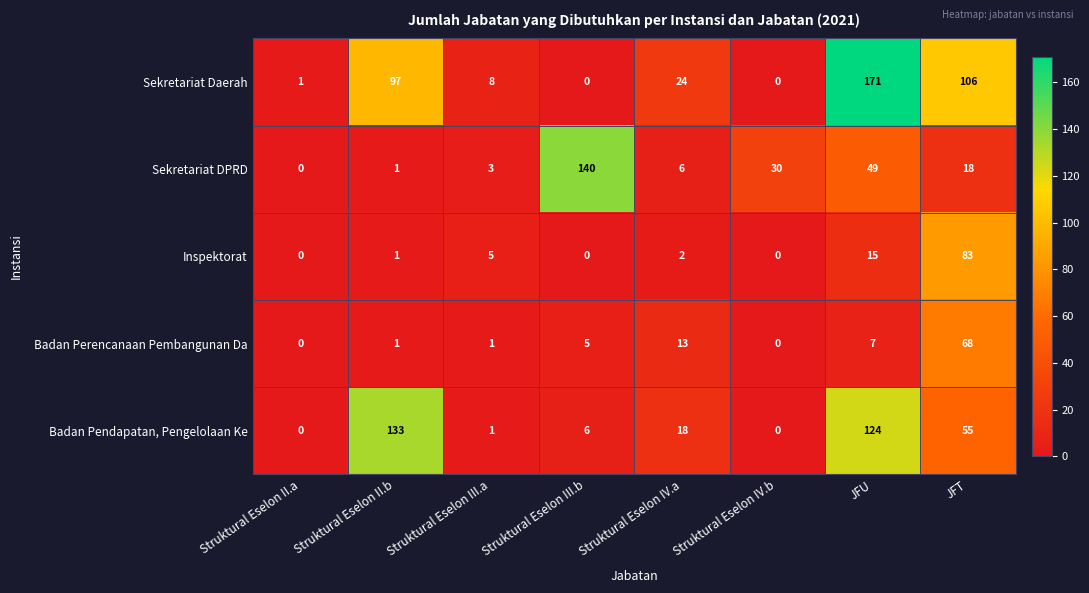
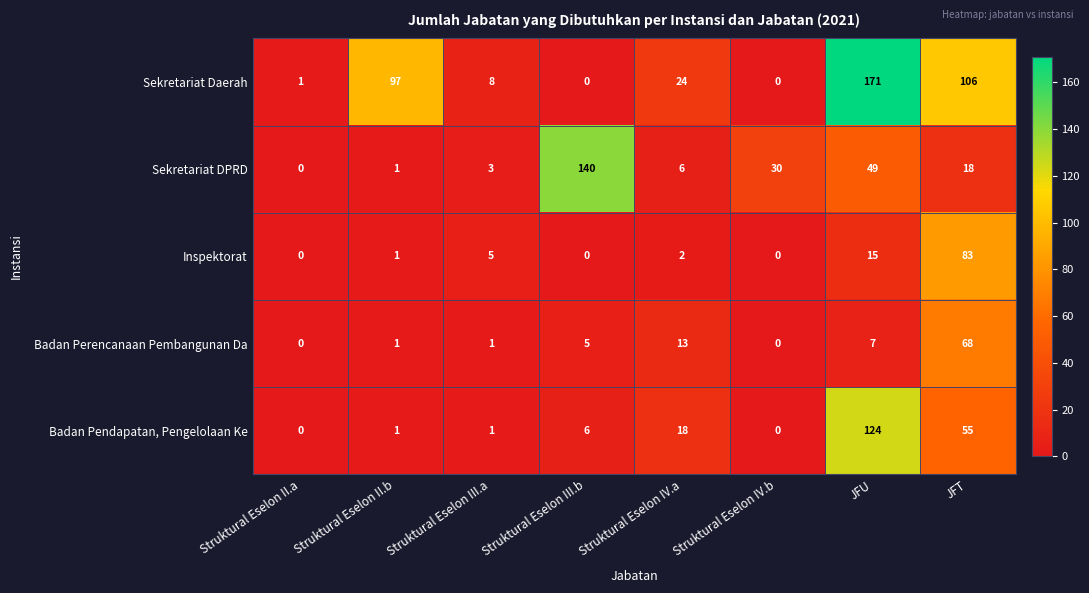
  {
    "Sekretariat Daerah": {
      "Struktural Eselon II.a": 1,
      "Struktural Eselon II.b": 97,
      "Struktural Eselon III.a": 8,
      "Struktural Eselon III.b": 0,
      "Struktural Eselon IV.a": 24,
      "Struktural Eselon IV.b": 0,
      "JFU": 171,
      "JFT": 106
    },
    "Sekretariat DPRD": {
      "Struktural Eselon II.a": 0,
      "Struktural Eselon II.b": 1,
      "Struktural Eselon III.a": 3,
      "Struktural Eselon III.b": 140,
      "Struktural Eselon IV.a": 6,
      "Struktural Eselon IV.b": 30,
      "JFU": 49,
      "JFT": 18
    },
    "Inspektorat": {
      "Struktural Eselon II.a": 0,
      "Struktural Eselon II.b": 1,
      "Struktural Eselon III.a": 5,
      "Struktural Eselon III.b": 0,
      "Struktural Eselon IV.a": 2,
      "Struktural Eselon IV.b": 0,
      "JFU": 15,
      "JFT": 83
    },
    "Badan Perencanaan Pembangunan Da": {
      "Struktural Eselon II.a": 0,
      "Struktural Eselon II.b": 1,
      "Struktural Eselon III.a": 1,
      "Struktural Eselon III.b": 5,
      "Struktural Eselon IV.a": 13,
      "Struktural Eselon IV.b": 0,
      "JFU": 7,
      "JFT": 68
    },
    "Badan Pendapatan, Pengelolaan Ke": {
      "Struktural Eselon II.a": 0,
-     "Struktural Eselon II.b": 133,
+     "Struktural Eselon II.b": 1,
      "Struktural Eselon III.a": 1,
      "Struktural Eselon III.b": 6,
      "Struktural Eselon IV.a": 18,
      "Struktural Eselon IV.b": 0,
      "JFU": 124,
      "JFT": 55
    }
  }
